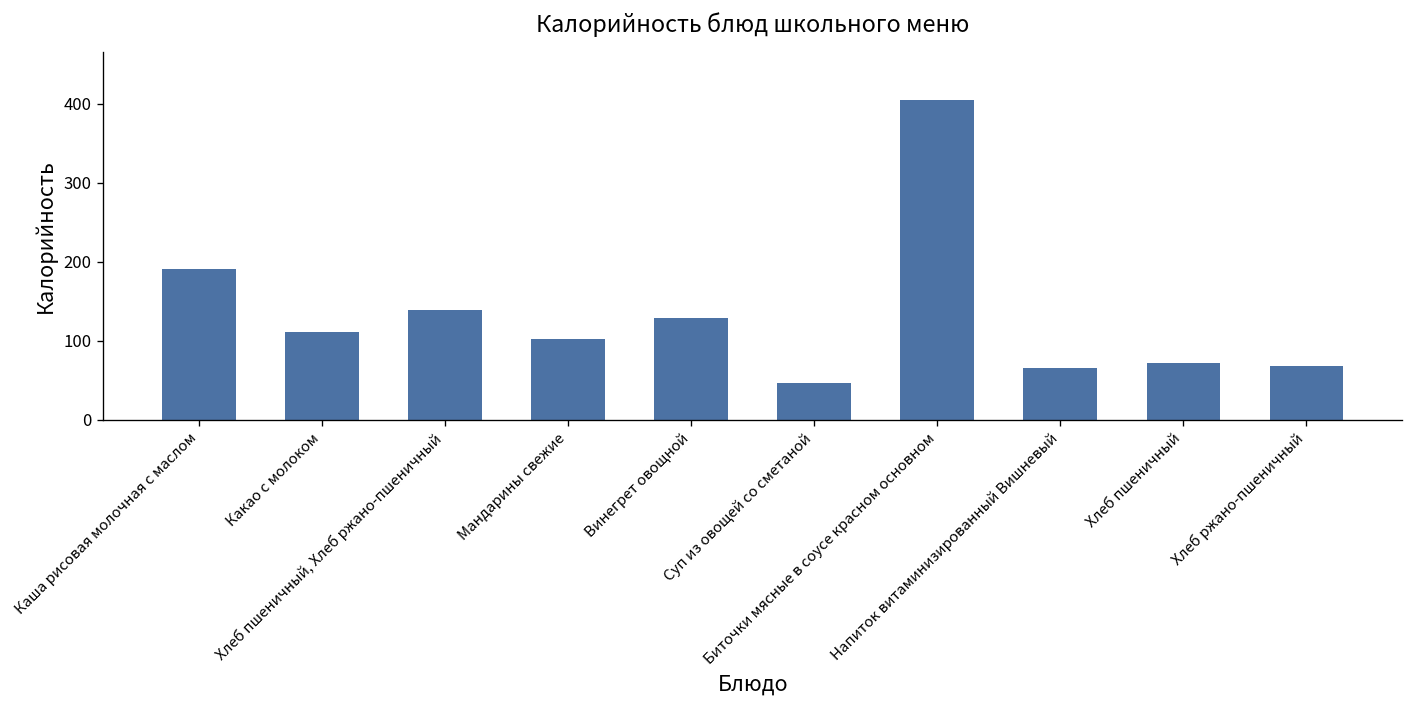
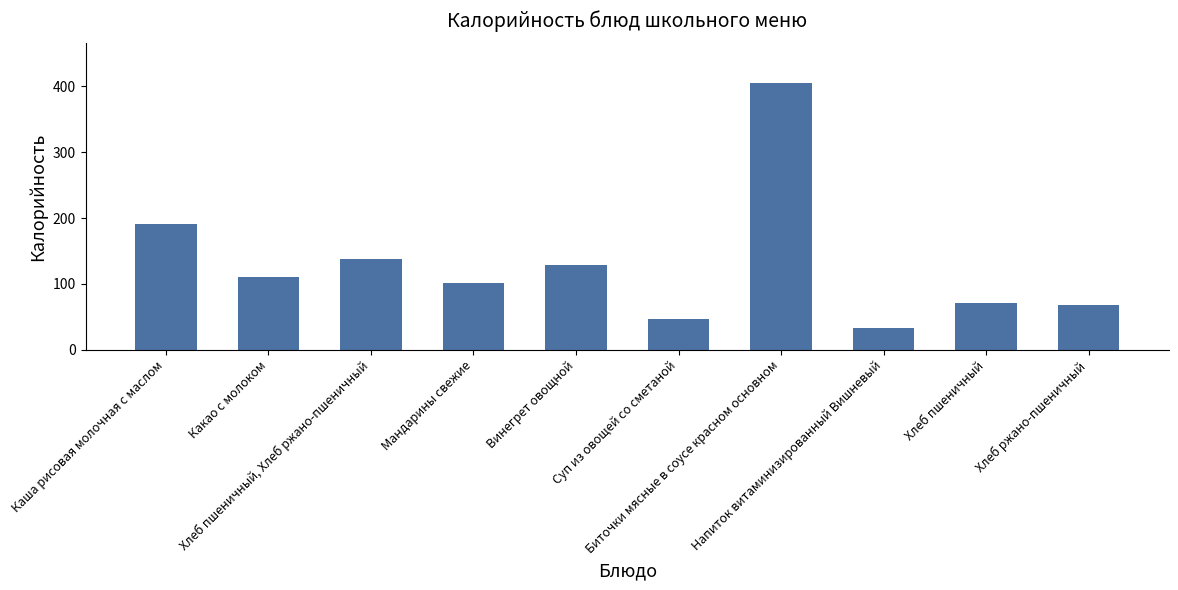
  {
    "Каша рисовая молочная с маслом": 190,
    "Какао с молоком": 110,
    "Хлеб пшеничный, Хлеб ржано-пшеничный": 140,
    "Мандарины свежие": 100,
    "Винегрет овощной": 130,
    "Суп из овощей со сметаной": 50,
    "Биточки мясные в соусе красном основном": 400,
-   "Напиток витаминизированный Вишневый": 70,
+   "Напиток витаминизированный Вишневый": 30,
    "Хлеб пшеничный": 70,
    "Хлеб ржано-пшеничный": 70
  }
